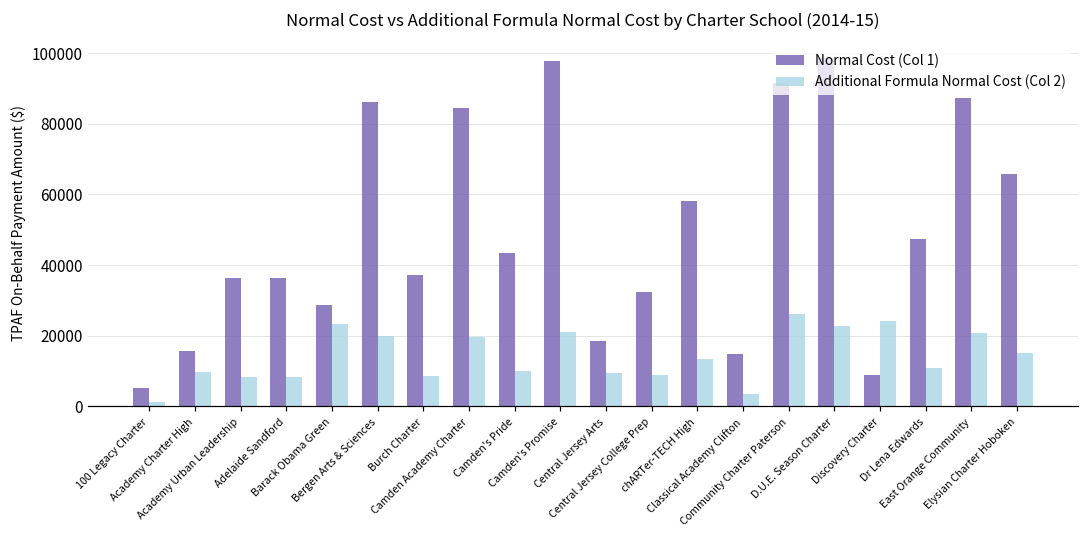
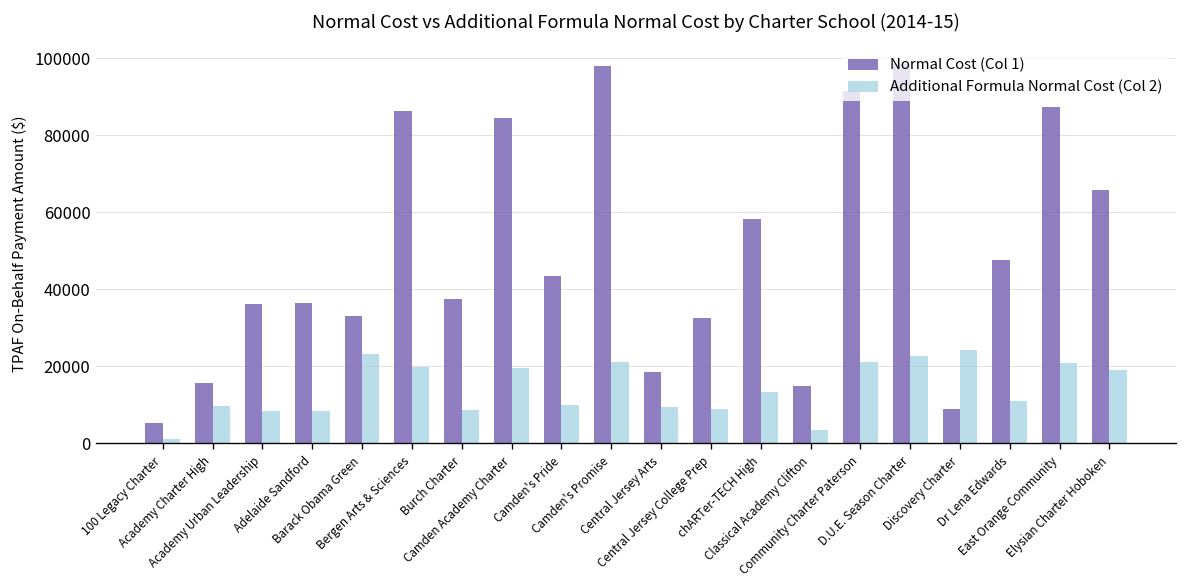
  {
    "Normal Cost (Col 1)": {
      "100 Legacy Charter": 5000,
      "Academy Charter High": 16000,
      "Academy Urban Leadership": 36000,
      "Adelaide Sandford": 36000,
-     "Barack Obama Green": 29000,
+     "Barack Obama Green": 33000,
      "Bergen Arts & Sciences": 86000,
      "Burch Charter": 37000,
      "Camden Academy Charter": 85000,
      "Camden's Pride": 43000,
      "Camden's Promise": 98000,
      "Central Jersey Arts": 18000,
      "Central Jersey College Prep": 33000,
      "chARTer-TECH High": 58000,
      "Classical Academy Clifton": 15000,
      "Discovery Charter": 9000,
      "Dr Lena Edwards": 47000,
      "East Orange Community": 87000,
      "Elysian Charter Hoboken": 66000
    },
    "Additional Formula Normal Cost (Col 2)": {
      "100 Legacy Charter": 1000,
      "Academy Charter High": 10000,
      "Academy Urban Leadership": 8000,
      "Adelaide Sandford": 8000,
      "Barack Obama Green": 23000,
      "Bergen Arts & Sciences": 20000,
      "Burch Charter": 9000,
      "Camden Academy Charter": 19000,
      "Camden's Pride": 10000,
      "Camden's Promise": 21000,
      "Central Jersey Arts": 9000,
      "Central Jersey College Prep": 9000,
      "chARTer-TECH High": 13000,
      "Classical Academy Clifton": 3000,
-     "Community Charter Paterson": 26000,
+     "Community Charter Paterson": 21000,
      "D.U.E. Season Charter": 23000,
      "Discovery Charter": 24000,
      "Dr Lena Edwards": 11000,
      "East Orange Community": 21000,
-     "Elysian Charter Hoboken": 15000
+     "Elysian Charter Hoboken": 19000
    }
  }
